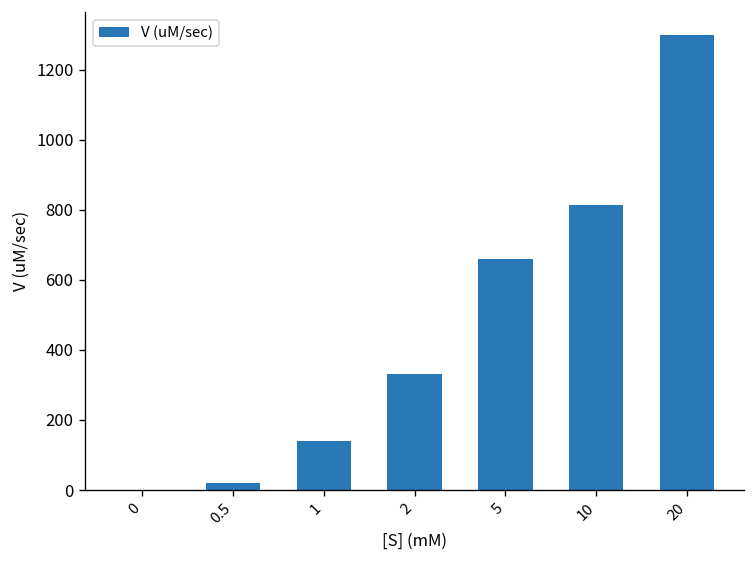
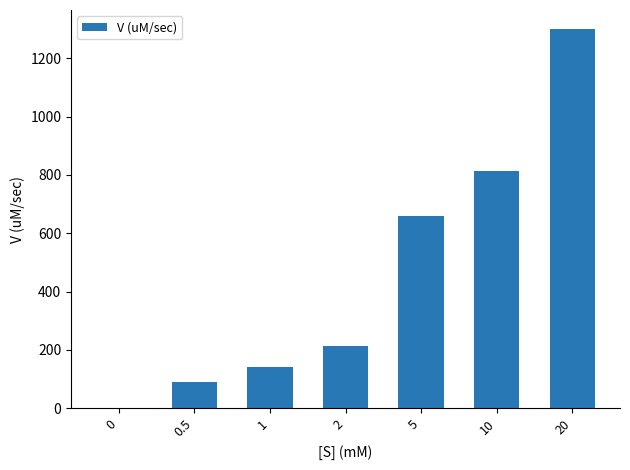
  {
    "0": 0,
-   "0.5": 20,
+   "0.5": 90,
    "1": 140,
-   "2": 330,
+   "2": 210,
    "5": 660,
    "10": 810,
    "20": 1300
  }
